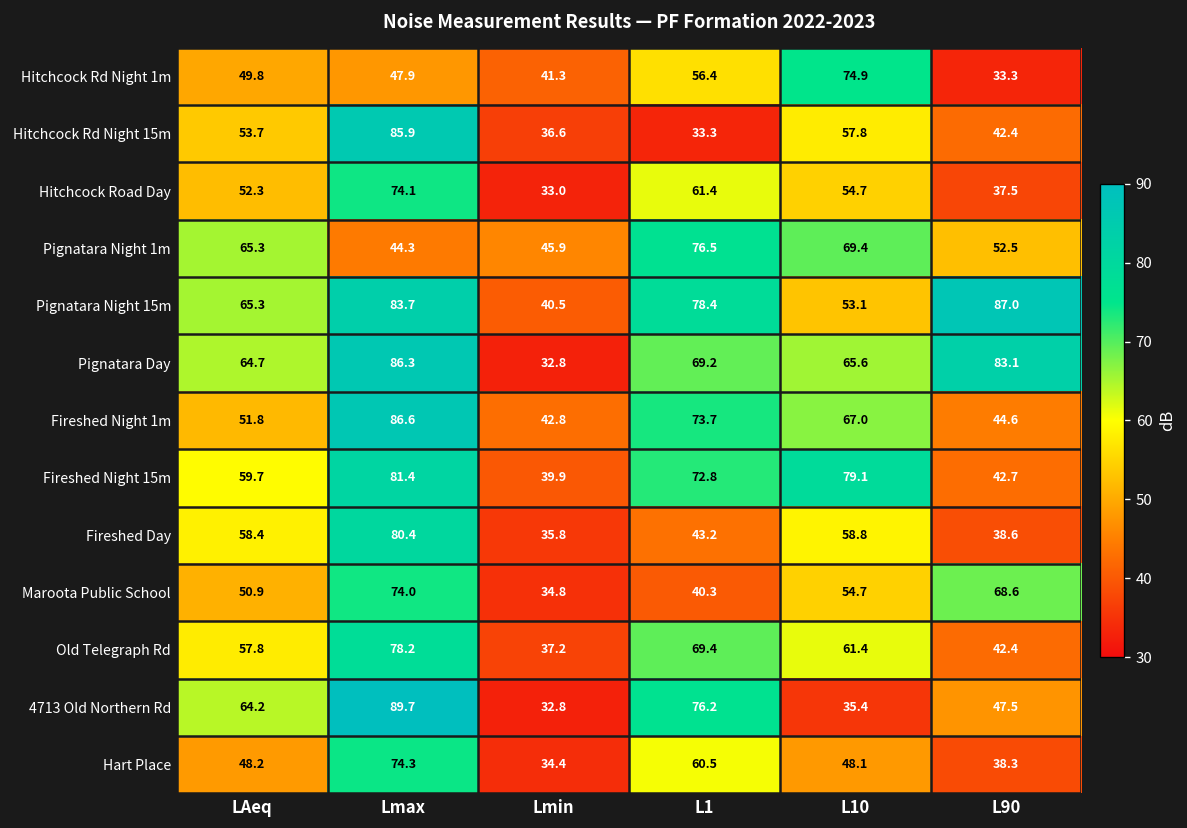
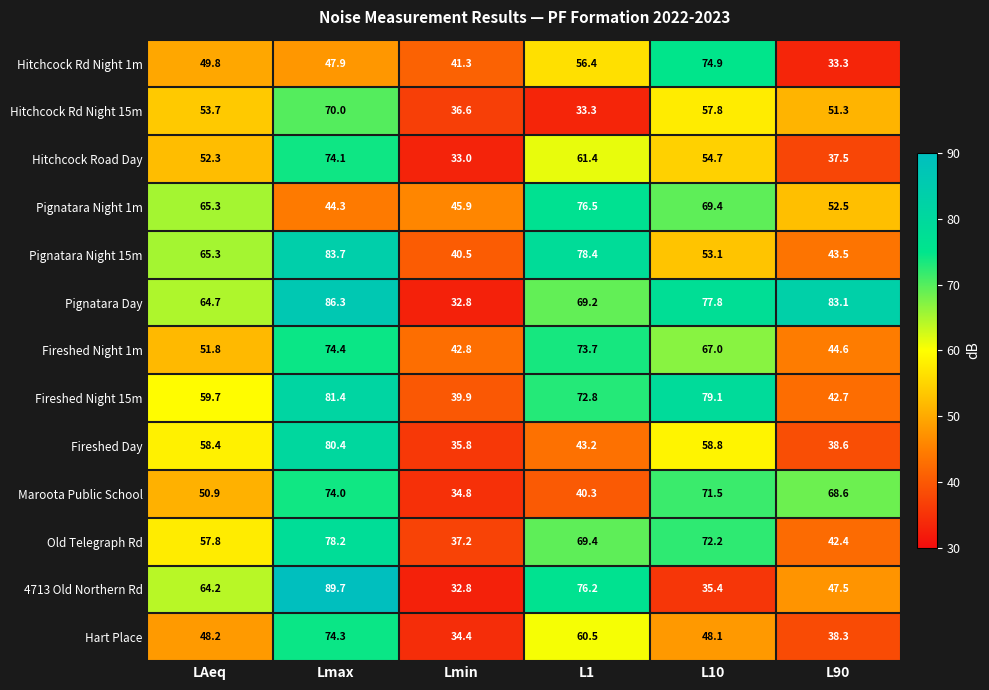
  {
    "Hitchcock Rd Night 1m": {
      "LAeq": 49.8,
      "Lmax": 47.9,
      "Lmin": 41.3,
      "L1": 56.4,
      "L10": 74.9,
      "L90": 33.3
    },
    "Hitchcock Rd Night 15m": {
      "LAeq": 53.7,
-     "Lmax": 85.9,
+     "Lmax": 70.0,
      "Lmin": 36.6,
      "L1": 33.3,
      "L10": 57.8,
-     "L90": 42.4
+     "L90": 51.3
    },
    "Hitchcock Road Day": {
      "LAeq": 52.3,
      "Lmax": 74.1,
      "Lmin": 33.0,
      "L1": 61.4,
      "L10": 54.7,
      "L90": 37.5
    },
    "Pignatara Night 1m": {
      "LAeq": 65.3,
      "Lmax": 44.3,
      "Lmin": 45.9,
      "L1": 76.5,
      "L10": 69.4,
      "L90": 52.5
    },
    "Pignatara Night 15m": {
      "LAeq": 65.3,
      "Lmax": 83.7,
      "Lmin": 40.5,
      "L1": 78.4,
      "L10": 53.1,
-     "L90": 87.0
+     "L90": 43.5
    },
    "Pignatara Day": {
      "LAeq": 64.7,
      "Lmax": 86.3,
      "Lmin": 32.8,
      "L1": 69.2,
-     "L10": 65.6,
+     "L10": 77.8,
      "L90": 83.1
    },
    "Fireshed Night 1m": {
      "LAeq": 51.8,
-     "Lmax": 86.6,
+     "Lmax": 74.4,
      "Lmin": 42.8,
      "L1": 73.7,
      "L10": 67.0,
      "L90": 44.6
    },
    "Fireshed Night 15m": {
      "LAeq": 59.7,
      "Lmax": 81.4,
      "Lmin": 39.9,
      "L1": 72.8,
      "L10": 79.1,
      "L90": 42.7
    },
    "Fireshed Day": {
      "LAeq": 58.4,
      "Lmax": 80.4,
      "Lmin": 35.8,
      "L1": 43.2,
      "L10": 58.8,
      "L90": 38.6
    },
    "Maroota Public School": {
      "LAeq": 50.9,
      "Lmax": 74.0,
      "Lmin": 34.8,
      "L1": 40.3,
-     "L10": 54.7,
+     "L10": 71.5,
      "L90": 68.6
    },
    "Old Telegraph Rd": {
      "LAeq": 57.8,
      "Lmax": 78.2,
      "Lmin": 37.2,
      "L1": 69.4,
-     "L10": 61.4,
+     "L10": 72.2,
      "L90": 42.4
    },
    "4713 Old Northern Rd": {
      "LAeq": 64.2,
      "Lmax": 89.7,
      "Lmin": 32.8,
      "L1": 76.2,
      "L10": 35.4,
      "L90": 47.5
    },
    "Hart Place": {
      "LAeq": 48.2,
      "Lmax": 74.3,
      "Lmin": 34.4,
      "L1": 60.5,
      "L10": 48.1,
      "L90": 38.3
    }
  }
